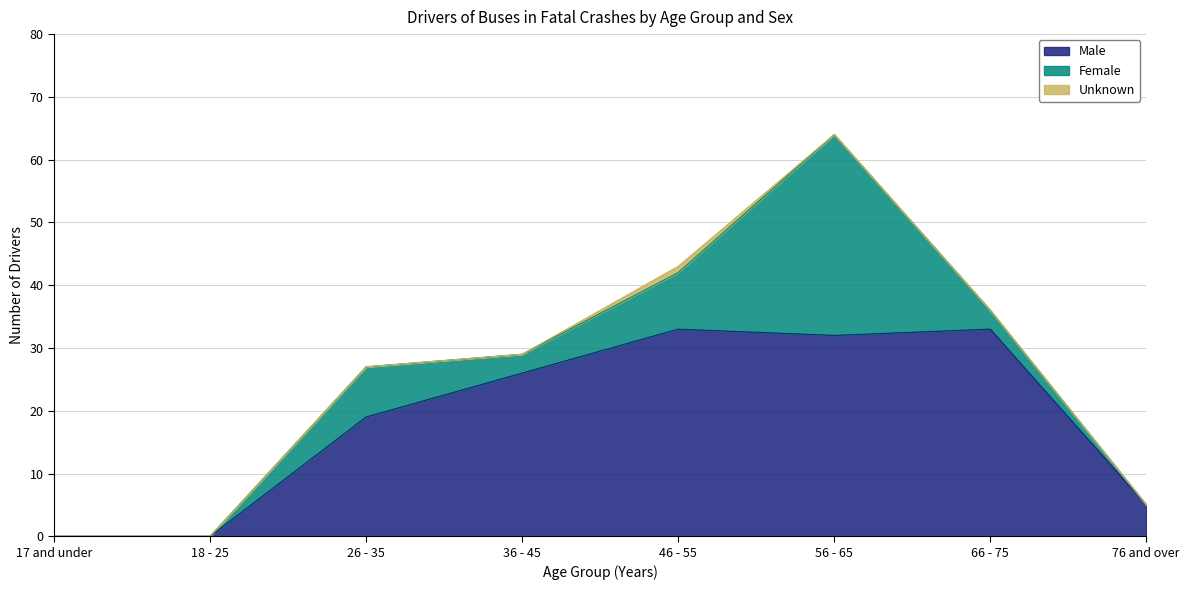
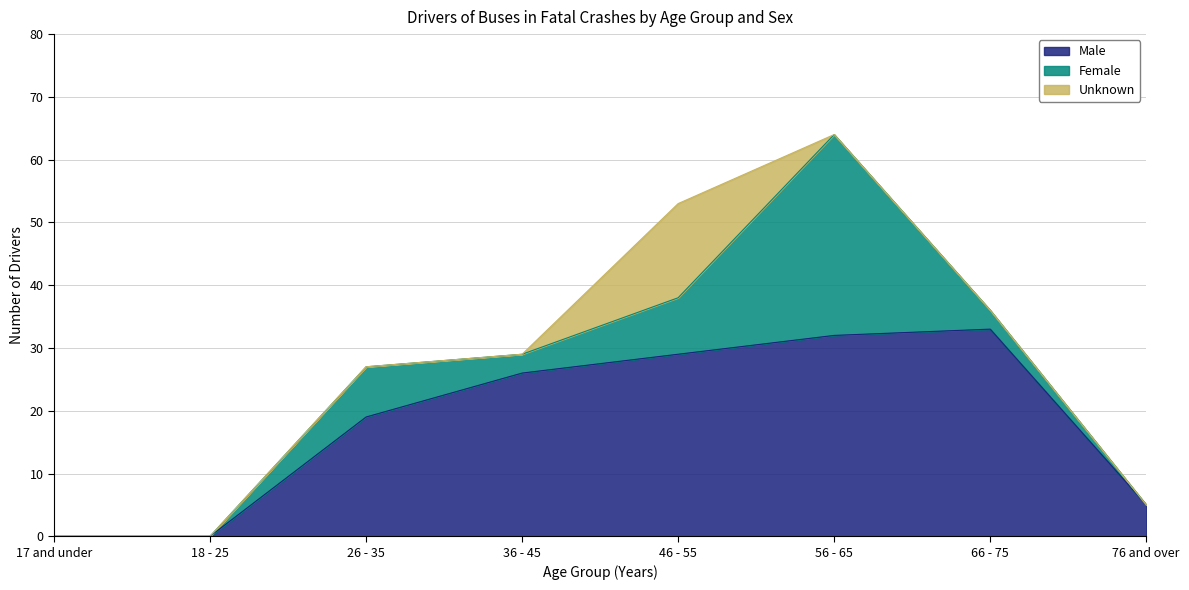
  {
    "Male": {
      "26 - 35": 19,
      "36 - 45": 26,
-     "46 - 55": 33,
+     "46 - 55": 29,
      "56 - 65": 32,
      "66 - 75": 33
    },
    "Female": {
      "46 - 55": 9
    },
    "Unknown": {
-     "46 - 55": 1
+     "46 - 55": 15
    }
  }
